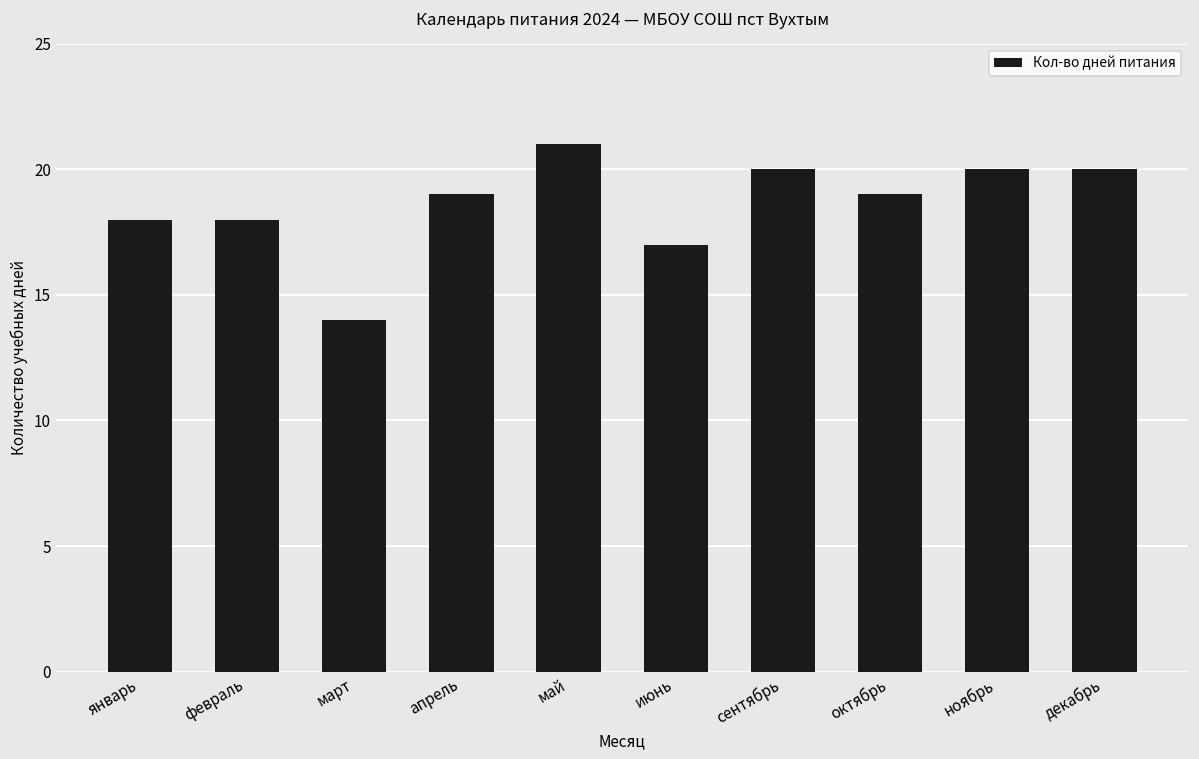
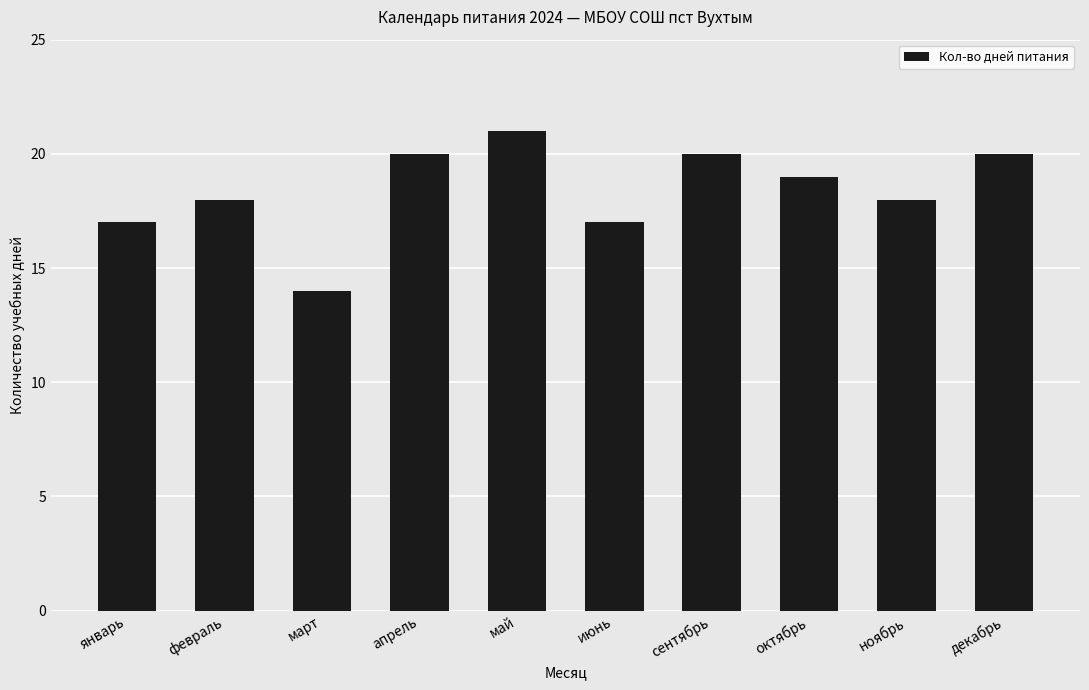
  {
-   "январь": 18,
+   "январь": 17,
    "февраль": 18,
    "март": 14,
-   "апрель": 19,
+   "апрель": 20,
    "май": 21,
    "июнь": 17,
    "сентябрь": 20,
    "октябрь": 19,
-   "ноябрь": 20,
+   "ноябрь": 18,
    "декабрь": 20
  }
